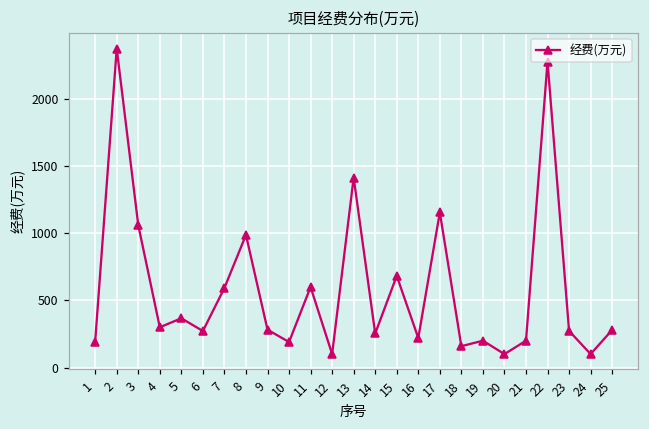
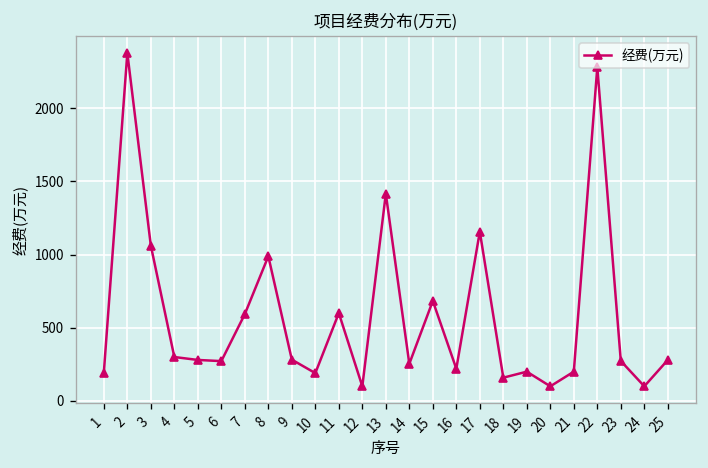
  {
    "1": 190,
    "2": 2380,
    "3": 1060,
    "4": 300,
-   "5": 370,
+   "5": 280,
    "6": 270,
    "7": 590,
    "8": 990,
    "9": 280,
    "10": 190,
    "11": 600,
    "12": 100,
    "13": 1420,
    "14": 250,
    "15": 680,
    "16": 220,
    "17": 1160,
    "18": 160,
    "19": 200,
    "20": 100,
    "21": 200,
    "23": 270,
    "24": 100,
    "25": 280
  }
